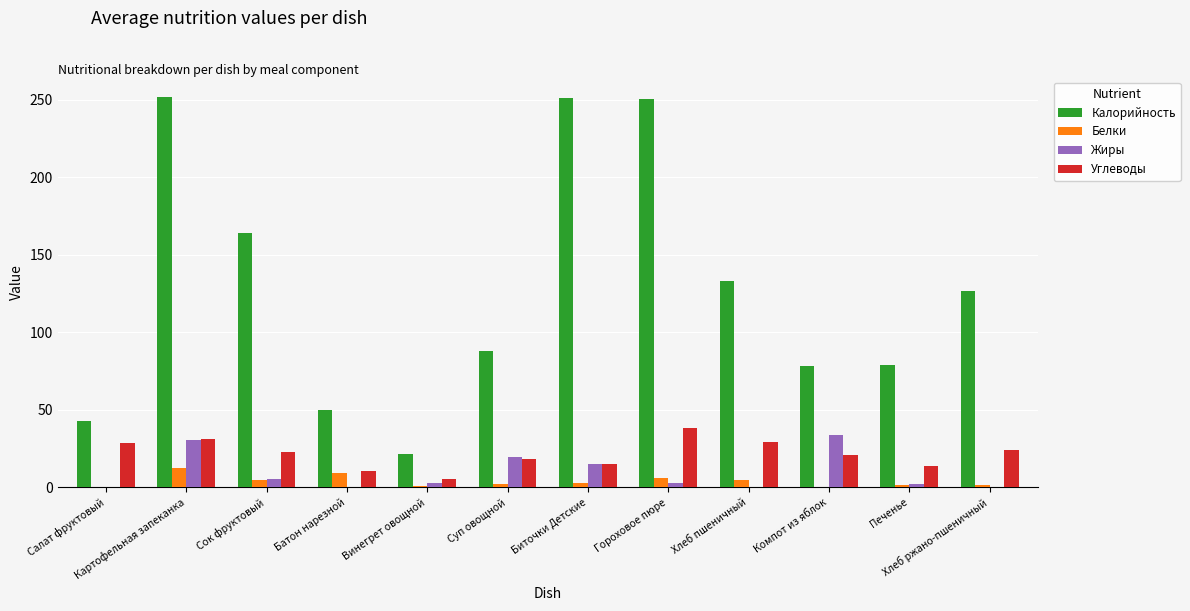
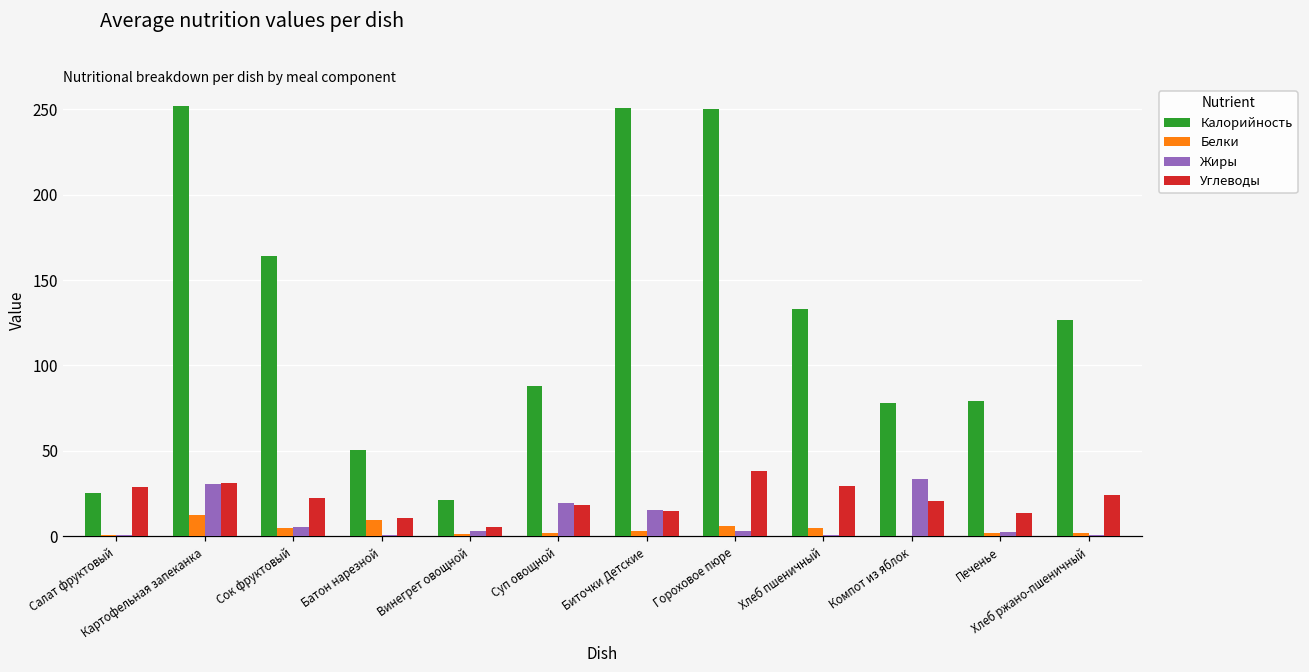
  {
    "Калорийность": {
-     "Салат фруктовый": 43,
+     "Салат фруктовый": 25,
      "Картофельная запеканка": 252,
      "Сок фруктовый": 164,
      "Батон нарезной": 50,
      "Винегрет овощной": 21,
      "Суп овощной": 88,
      "Биточки Детские": 251,
      "Гороховое пюре": 250,
      "Хлеб пшеничный": 133,
      "Компот из яблок": 78,
      "Печенье": 79,
      "Хлеб ржано-пшеничный": 127
    },
    "Белки": {
      "Картофельная запеканка": 13,
      "Сок фруктовый": 5,
      "Батон нарезной": 9,
      "Суп овощной": 2,
      "Биточки Детские": 3,
      "Гороховое пюре": 6,
      "Хлеб пшеничный": 5,
      "Печенье": 2,
      "Хлеб ржано-пшеничный": 2
    },
    "Жиры": {
      "Картофельная запеканка": 31,
      "Сок фруктовый": 5,
      "Винегрет овощной": 3,
      "Суп овощной": 20,
      "Биточки Детские": 15,
      "Гороховое пюре": 3,
      "Компот из яблок": 34,
      "Печенье": 2
    },
    "Углеводы": {
      "Салат фруктовый": 29,
      "Картофельная запеканка": 31,
      "Сок фруктовый": 23,
      "Батон нарезной": 10,
      "Винегрет овощной": 5,
      "Суп овощной": 18,
      "Биточки Детские": 15,
      "Гороховое пюре": 38,
      "Хлеб пшеничный": 30,
      "Компот из яблок": 21,
      "Печенье": 14,
      "Хлеб ржано-пшеничный": 24
    }
  }
